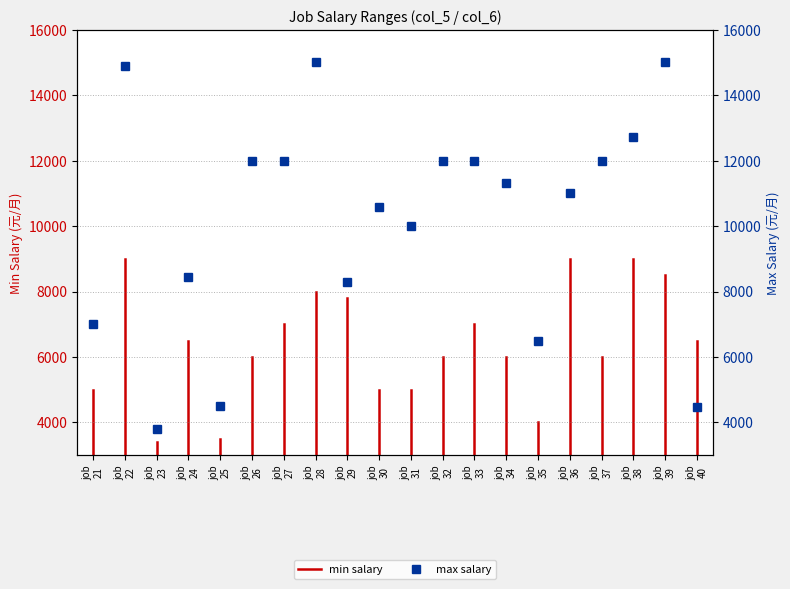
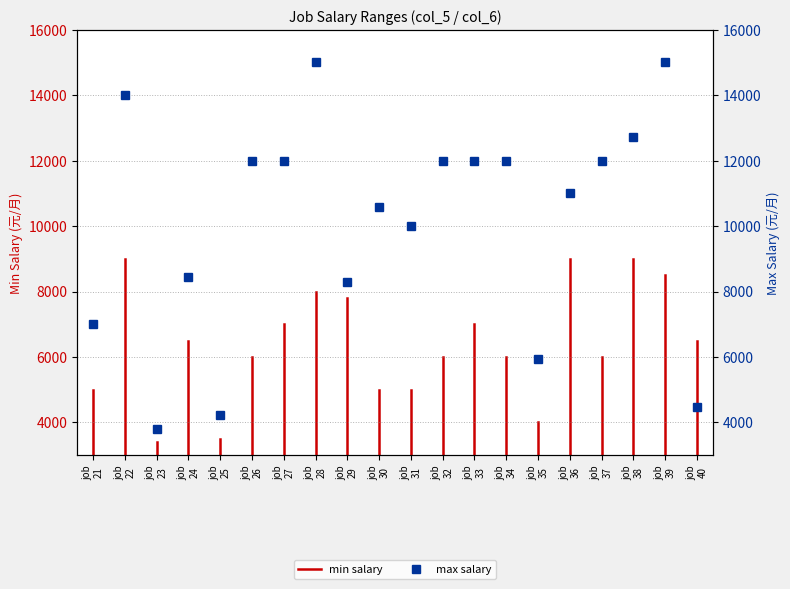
  {
    "max salary": {
      "job 21": 7000,
-     "job 22": 14900,
+     "job 22": 14000,
      "job 23": 3800,
      "job 24": 8500,
-     "job 25": 4500,
+     "job 25": 4200,
      "job 26": 12000,
      "job 27": 12000,
      "job 28": 15000,
      "job 29": 8300,
      "job 30": 10600,
      "job 31": 10000,
      "job 32": 12000,
      "job 33": 12000,
-     "job 34": 11300,
-     "job 35": 6500,
+     "job 34": 12000,
+     "job 35": 5900,
      "job 36": 11000,
      "job 37": 12000,
      "job 38": 12700,
      "job 39": 15000,
      "job 40": 4500
    }
  }
